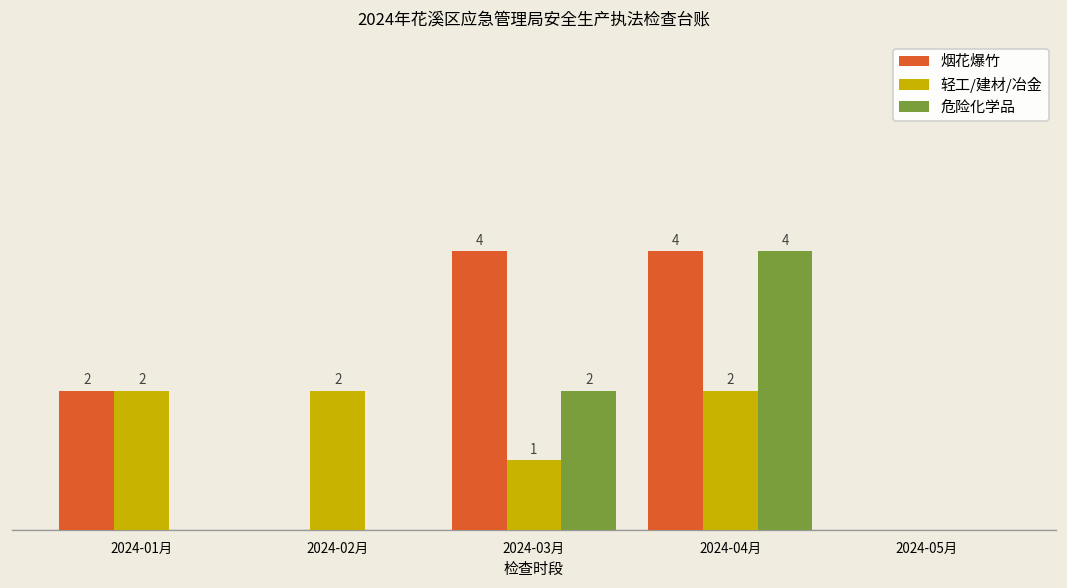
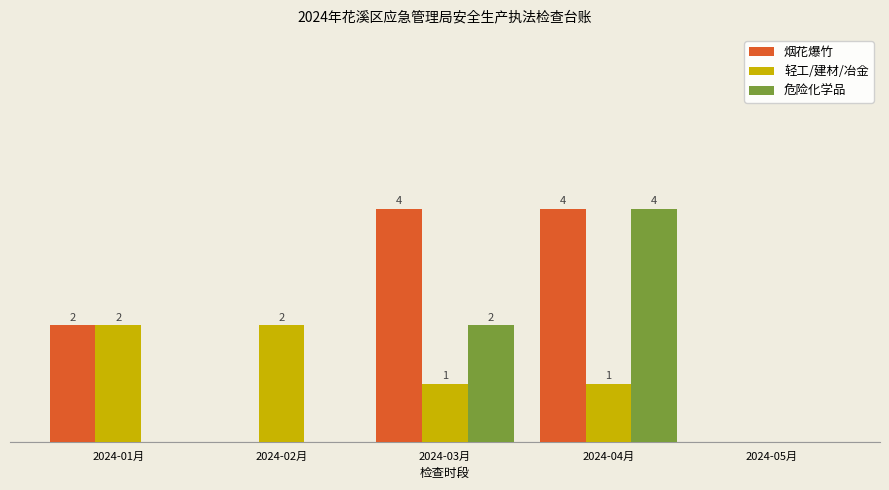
  {
    "烟花爆竹": {
      "2024-01月": 2,
      "2024-03月": 4,
      "2024-04月": 4
    },
    "轻工/建材/冶金": {
      "2024-01月": 2,
      "2024-02月": 2,
      "2024-03月": 1,
-     "2024-04月": 2
+     "2024-04月": 1
    },
    "危险化学品": {
      "2024-03月": 2,
      "2024-04月": 4
    }
  }
